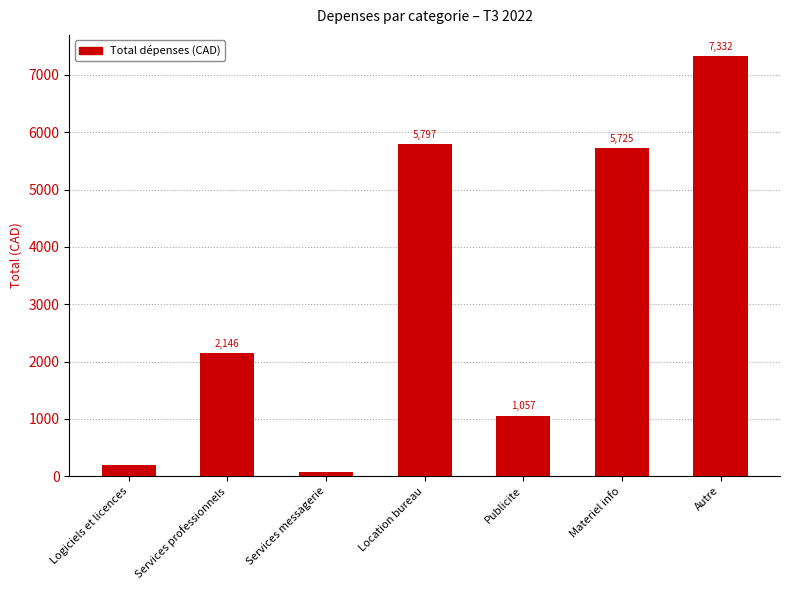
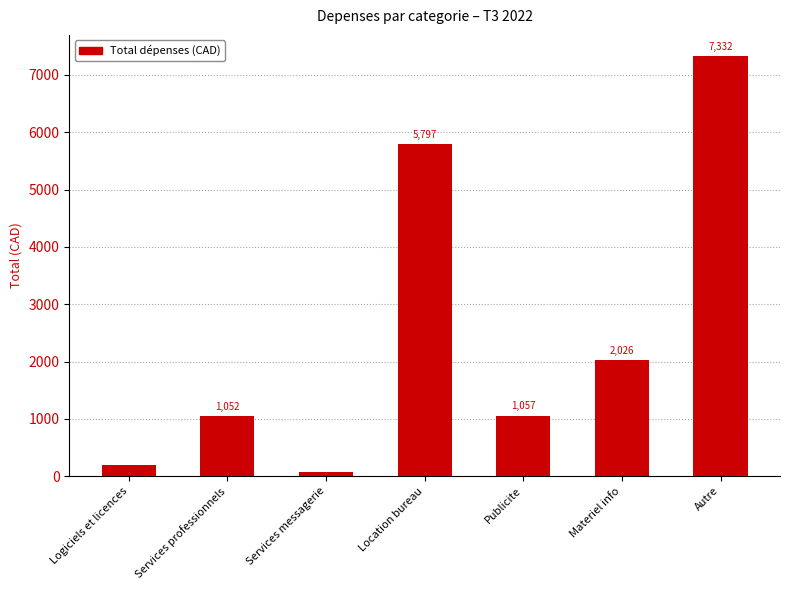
  {
-   "Services professionnels": "2,146",
+   "Services professionnels": "1,052",
    "Location bureau": "5,797",
    "Publicite": "1,057",
-   "Materiel info": "5,725",
+   "Materiel info": "2,026",
    "Autre": "7,332"
  }
